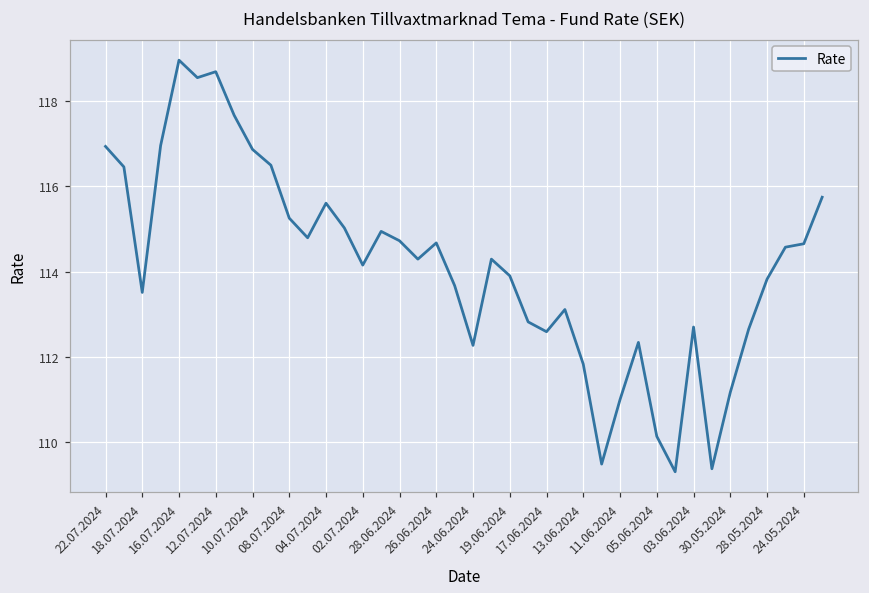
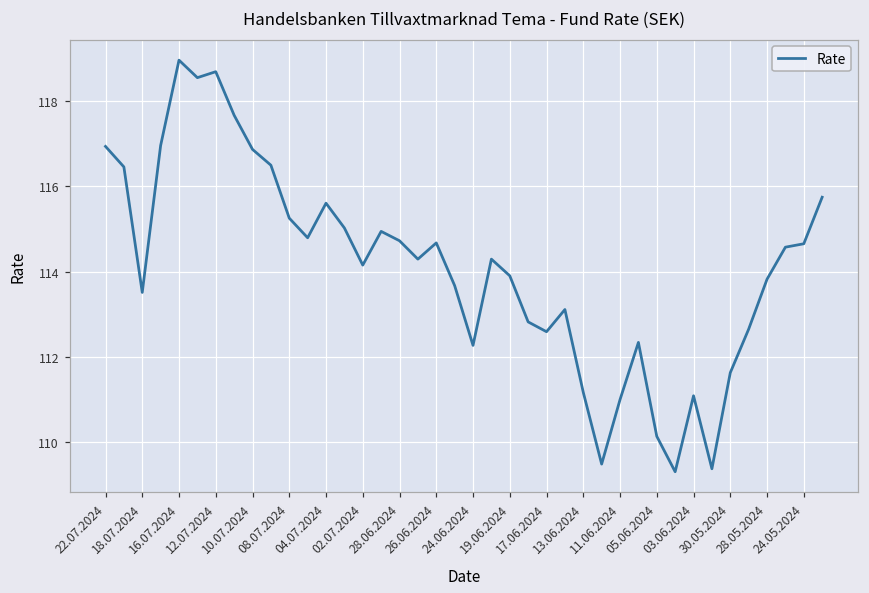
  {
    "22.07.2024": 116.9,
    "18.07.2024": 113.5,
    "16.07.2024": 119.0,
    "12.07.2024": 118.7,
    "10.07.2024": 116.9,
    "08.07.2024": 115.3,
    "04.07.2024": 115.6,
    "02.07.2024": 114.2,
    "28.06.2024": 114.7,
    "26.06.2024": 114.7,
    "24.06.2024": 112.3,
    "19.06.2024": 113.9,
    "17.06.2024": 112.6,
-   "13.06.2024": 111.8,
+   "13.06.2024": 111.2,
    "11.06.2024": 111.0,
    "05.06.2024": 110.1,
-   "03.06.2024": 112.7,
-   "30.05.2024": 111.2,
+   "03.06.2024": 111.1,
+   "30.05.2024": 111.6,
    "28.05.2024": 113.8,
    "24.05.2024": 114.7
  }
